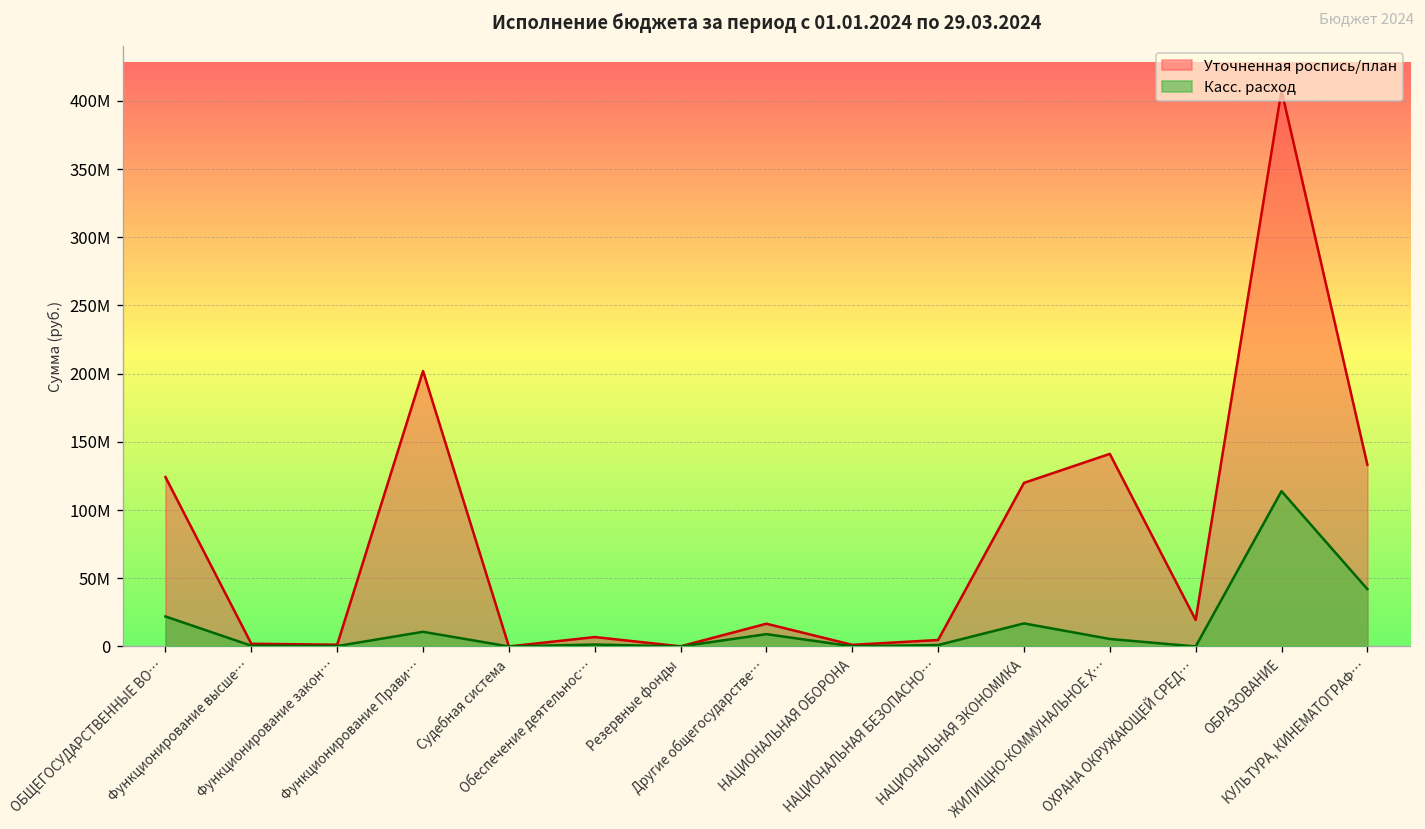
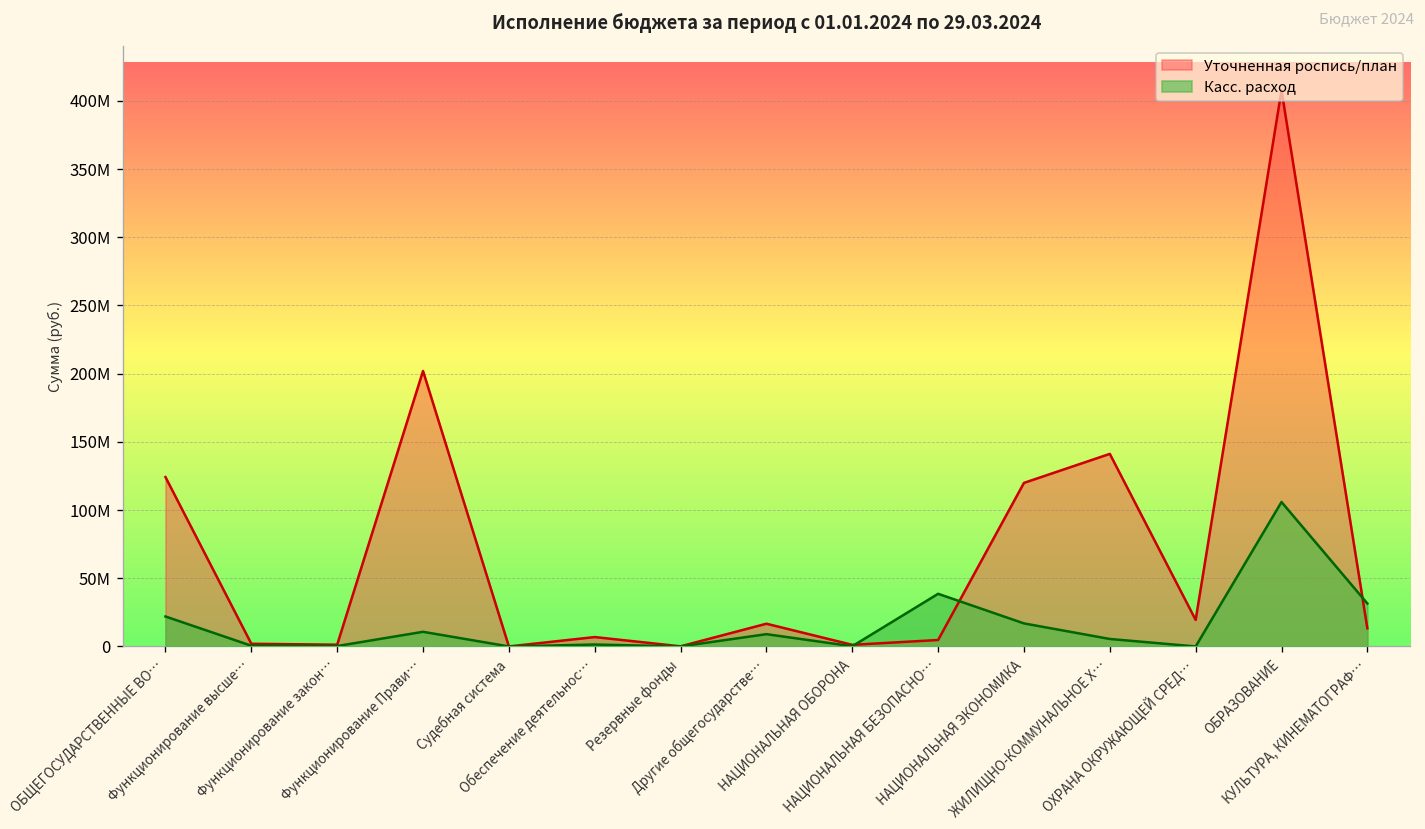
  {
    "Уточненная роспись/план": {
      "ОБЩЕГОСУДАРСТВЕННЫЕ ВО…": 124000000,
      "Функционирование Прави…": 202000000,
      "Обеспечение деятельнос…": 7000000,
      "Другие общегосударстве…": 17000000,
      "НАЦИОНАЛЬНАЯ БЕЗОПАСНО…": 5000000,
      "НАЦИОНАЛЬНАЯ ЭКОНОМИКА": 120000000,
      "ЖИЛИЩНО-КОММУНАЛЬНОЕ Х…": 141000000,
      "ОХРАНА ОКРУЖАЮЩЕЙ СРЕД…": 19000000,
-     "КУЛЬТУРА, КИНЕМАТОГРАФ…": 133000000
+     "КУЛЬТУРА, КИНЕМАТОГРАФ…": 13000000
    },
    "Касс. расход": {
      "ОБЩЕГОСУДАРСТВЕННЫЕ ВО…": 22000000,
      "Функционирование Прави…": 11000000,
      "Обеспечение деятельнос…": 1000000,
      "Другие общегосударстве…": 9000000,
-     "НАЦИОНАЛЬНАЯ БЕЗОПАСНО…": 1000000,
+     "НАЦИОНАЛЬНАЯ БЕЗОПАСНО…": 39000000,
      "НАЦИОНАЛЬНАЯ ЭКОНОМИКА": 17000000,
      "ЖИЛИЩНО-КОММУНАЛЬНОЕ Х…": 5000000,
      "ОХРАНА ОКРУЖАЮЩЕЙ СРЕД…": 0,
-     "ОБРАЗОВАНИЕ": 114000000,
-     "КУЛЬТУРА, КИНЕМАТОГРАФ…": 42000000
+     "ОБРАЗОВАНИЕ": 106000000,
+     "КУЛЬТУРА, КИНЕМАТОГРАФ…": 31000000
    }
  }
